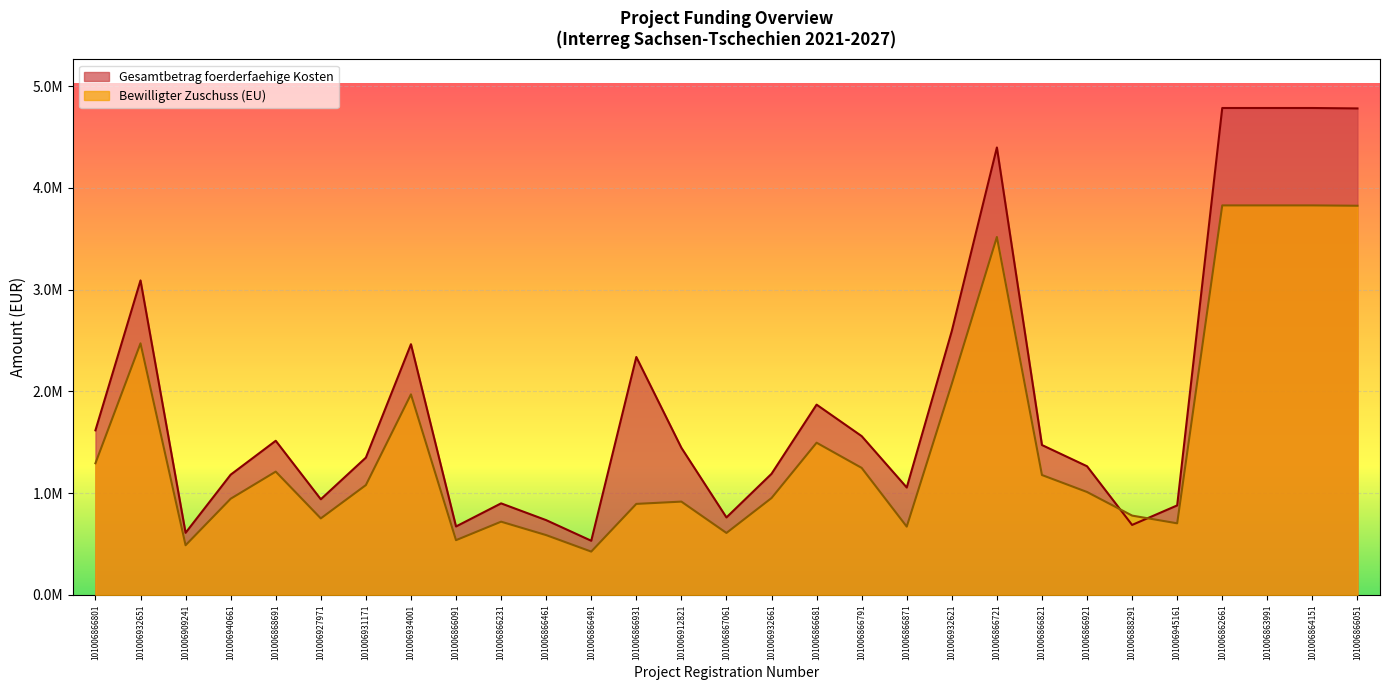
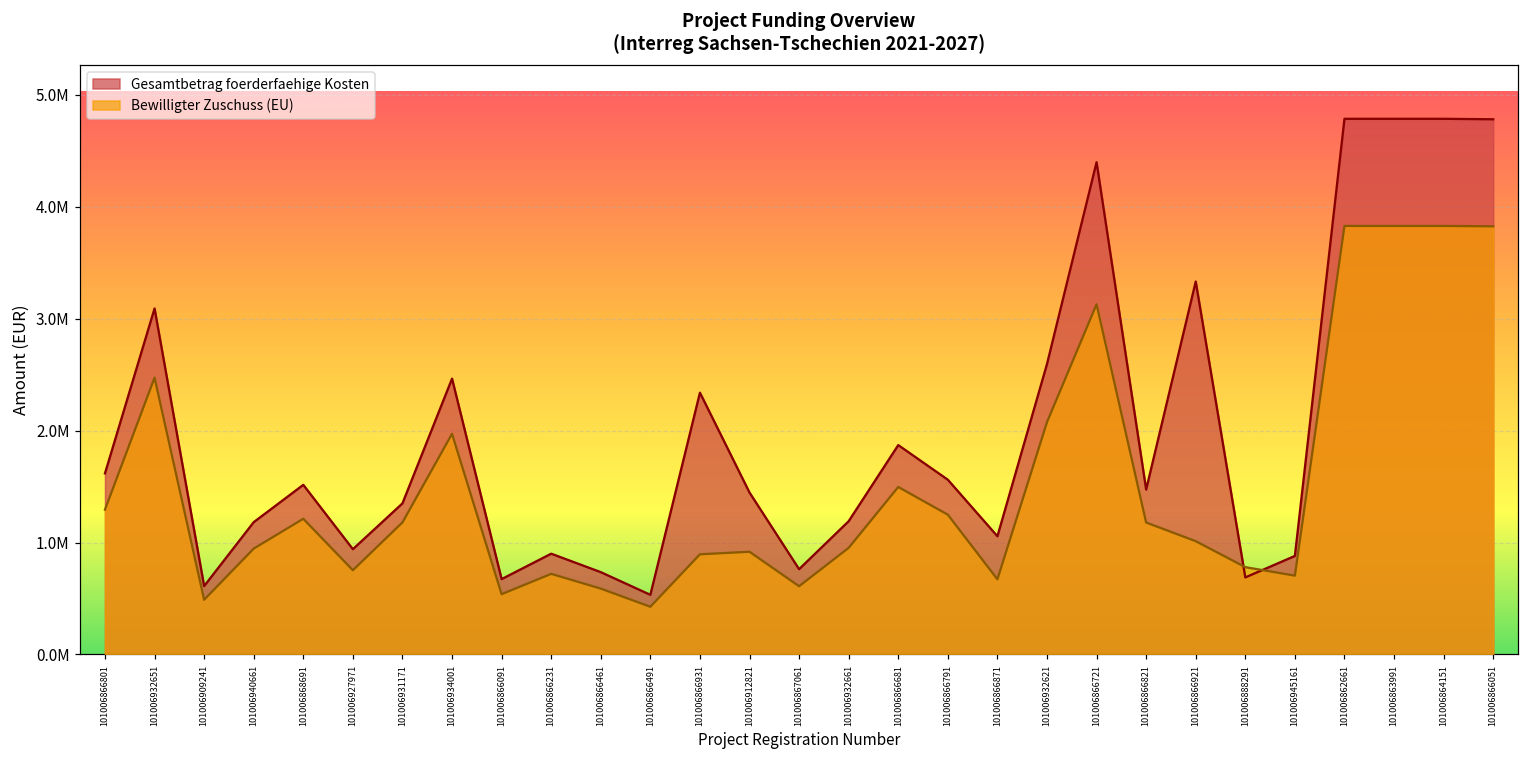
  {
    "Gesamtbetrag foerderfaehige Kosten": {
      "101006866801": 1620000,
      "101006932651": 3090000,
      "101006909241": 610000,
      "101006940661": 1180000,
      "101006868691": 1520000,
      "101006927971": 940000,
      "101006931171": 1350000,
      "101006934001": 2460000,
      "101006866091": 670000,
      "101006866231": 900000,
      "101006866461": 740000,
      "101006866491": 530000,
      "101006866931": 2340000,
      "101006912821": 1450000,
      "101006867061": 760000,
      "101006932661": 1190000,
      "101006866681": 1870000,
      "101006866791": 1560000,
      "101006866871": 1060000,
      "101006932621": 2590000,
      "101006866721": 4400000,
      "101006866821": 1470000,
-     "101006866921": 1260000,
+     "101006866921": 3330000,
      "101006888291": 690000,
      "101006945161": 880000,
      "101006862661": 4780000,
      "101006863991": 4780000,
      "101006864151": 4780000,
      "101006866051": 4780000
    },
    "Bewilligter Zuschuss (EU)": {
      "101006866801": 1290000,
      "101006932651": 2470000,
      "101006909241": 490000,
      "101006940661": 950000,
      "101006868691": 1210000,
      "101006927971": 750000,
-     "101006931171": 1080000,
+     "101006931171": 1180000,
      "101006934001": 1970000,
      "101006866091": 540000,
      "101006866231": 720000,
      "101006866461": 590000,
      "101006866491": 430000,
      "101006866931": 890000,
      "101006912821": 920000,
      "101006867061": 610000,
      "101006932661": 950000,
      "101006866681": 1500000,
      "101006866791": 1250000,
      "101006866871": 670000,
      "101006932621": 2080000,
-     "101006866721": 3520000,
+     "101006866721": 3130000,
      "101006866821": 1180000,
      "101006866921": 1010000,
      "101006888291": 780000,
      "101006945161": 700000,
      "101006862661": 3830000,
      "101006863991": 3830000,
      "101006864151": 3830000,
      "101006866051": 3820000
    }
  }
